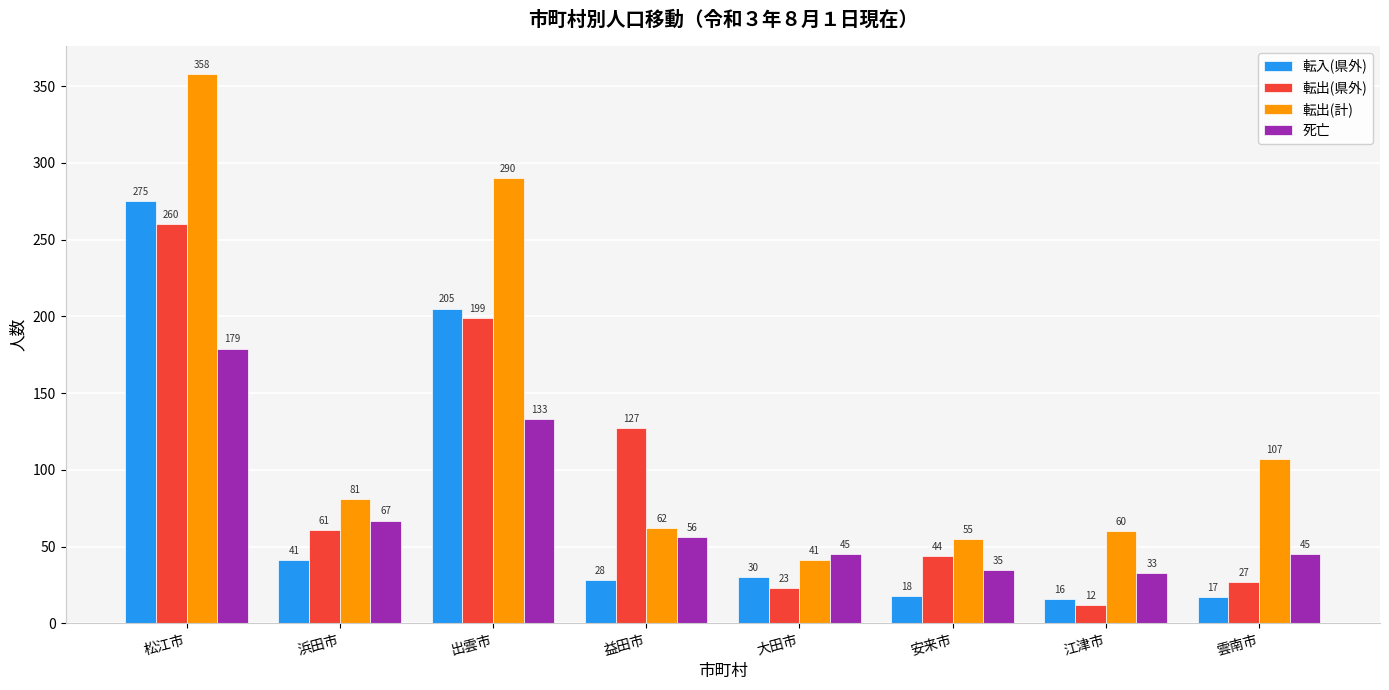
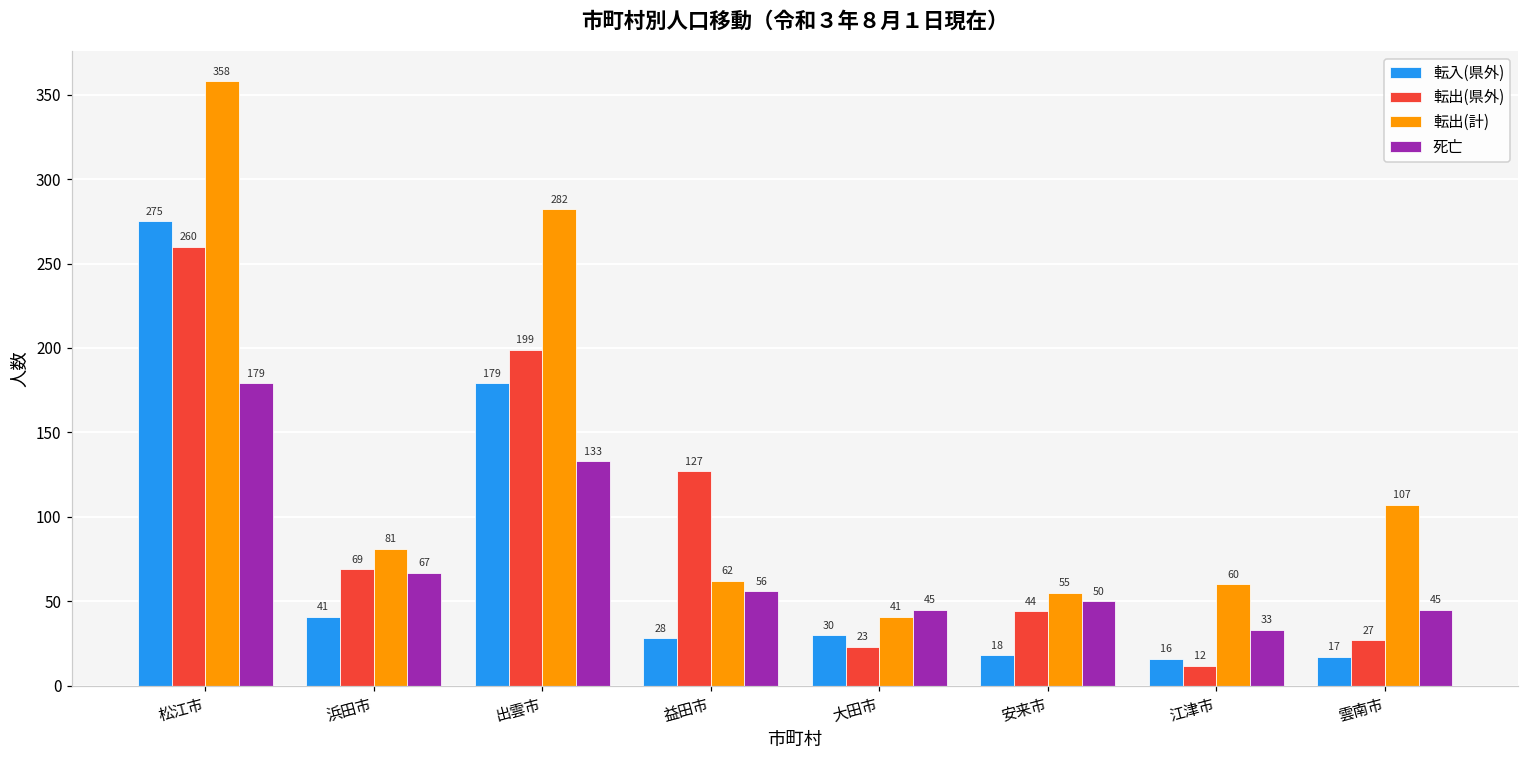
  {
    "転入(県外)": {
      "松江市": 275,
      "浜田市": 41,
-     "出雲市": 205,
+     "出雲市": 179,
      "益田市": 28,
      "大田市": 30,
      "安来市": 18,
      "江津市": 16,
      "雲南市": 17
    },
    "転出(県外)": {
      "松江市": 260,
-     "浜田市": 61,
+     "浜田市": 69,
      "出雲市": 199,
      "益田市": 127,
      "大田市": 23,
      "安来市": 44,
      "江津市": 12,
      "雲南市": 27
    },
    "転出(計)": {
      "松江市": 358,
      "浜田市": 81,
-     "出雲市": 290,
+     "出雲市": 282,
      "益田市": 62,
      "大田市": 41,
      "安来市": 55,
      "江津市": 60,
      "雲南市": 107
    },
    "死亡": {
      "松江市": 179,
      "浜田市": 67,
      "出雲市": 133,
      "益田市": 56,
      "大田市": 45,
-     "安来市": 35,
+     "安来市": 50,
      "江津市": 33,
      "雲南市": 45
    }
  }
